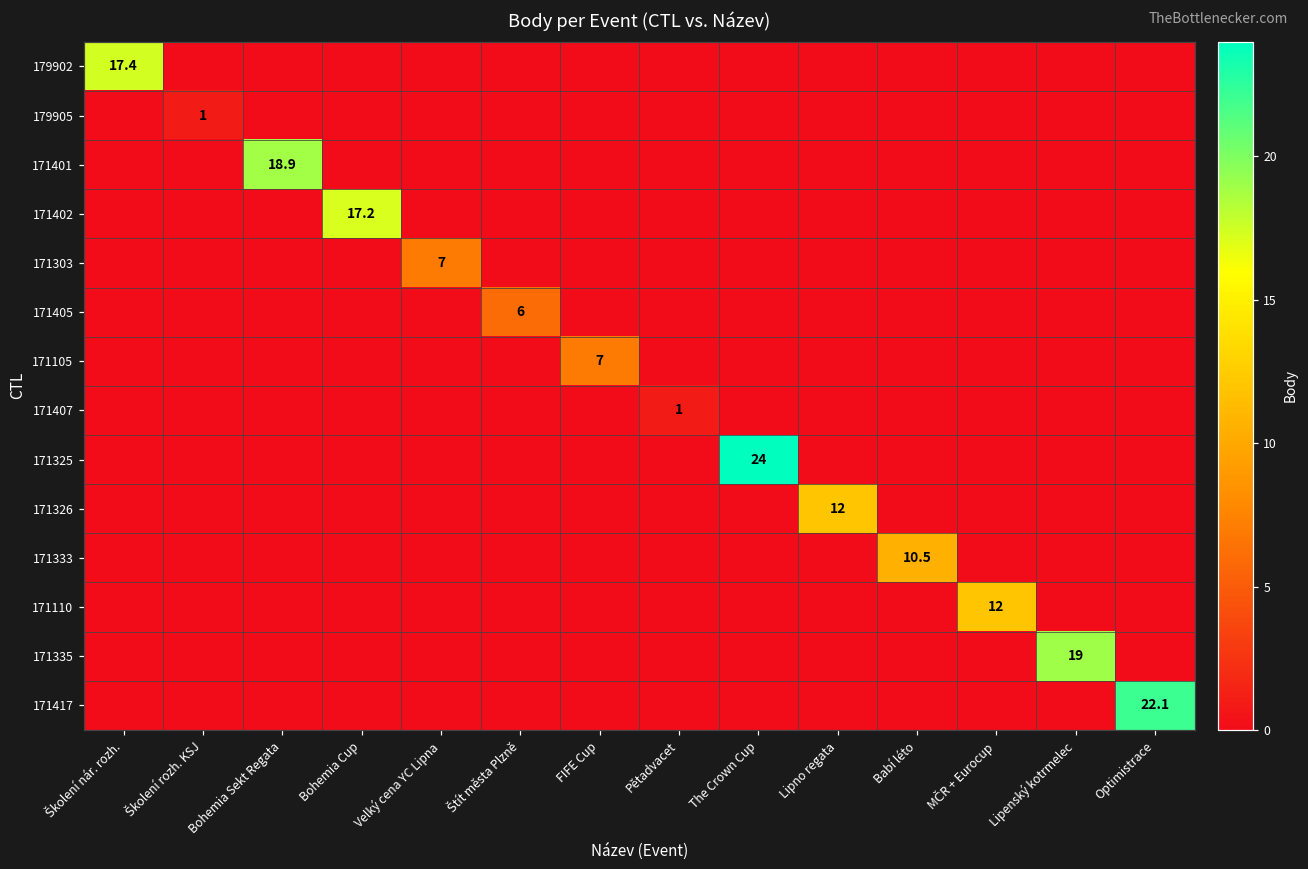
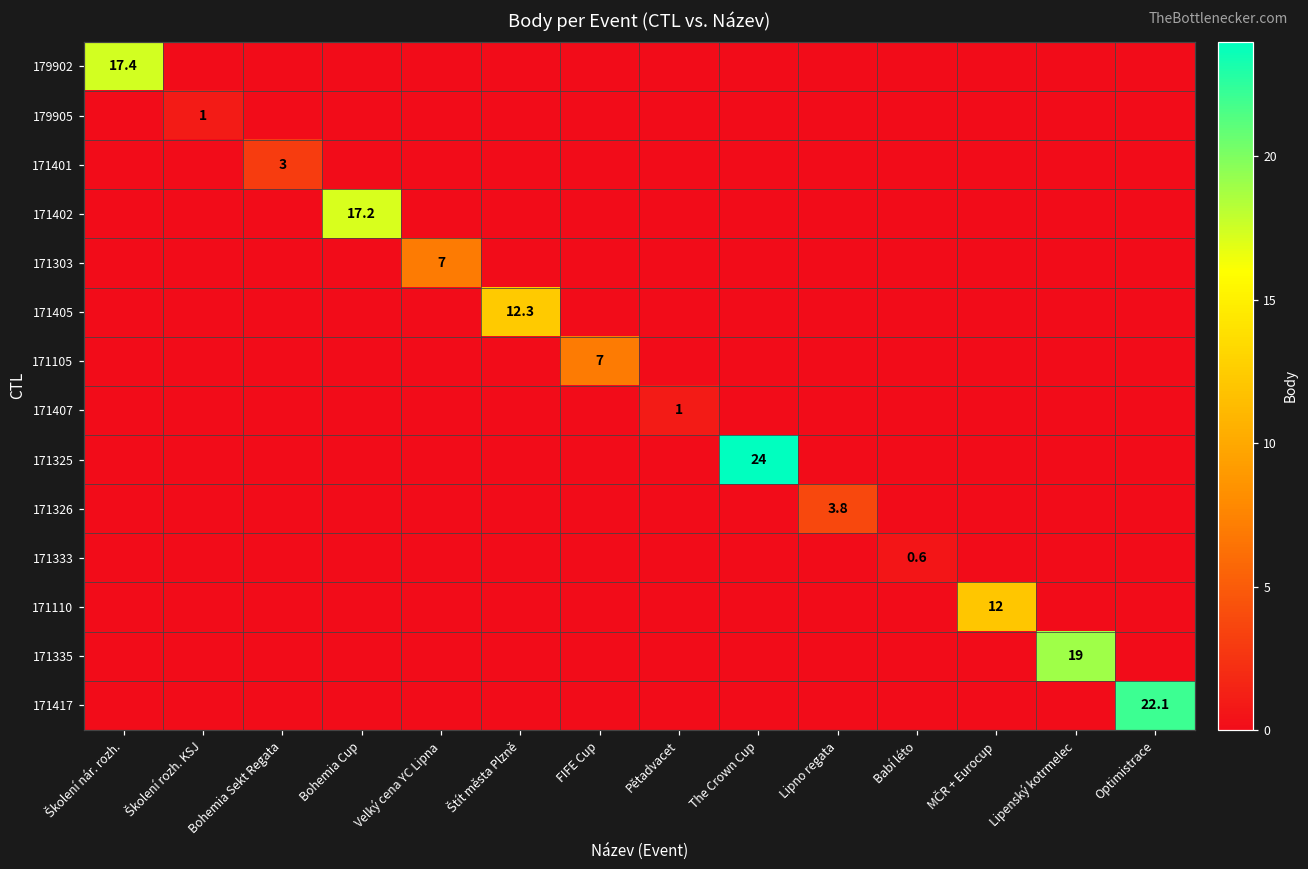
  {
    "179902": {
      "Školení nár. rozh.": 17.4
    },
    "179905": {
      "Školení rozh. KSJ": 1
    },
    "171401": {
-     "Bohemia Sekt Regata": 18.9
+     "Bohemia Sekt Regata": 3
    },
    "171402": {
      "Bohemia Cup": 17.2
    },
    "171303": {
      "Velký cena YC Lipna": 7
    },
    "171405": {
-     "Štít města Plzně": 6
+     "Štít města Plzně": 12.3
    },
    "171105": {
      "FIFE Cup": 7
    },
    "171407": {
      "Pětadvacet": 1
    },
    "171325": {
      "The Crown Cup": 24
    },
    "171326": {
-     "Lipno regata": 12
+     "Lipno regata": 3.8
    },
    "171333": {
-     "Babí léto": 10.5
+     "Babí léto": 0.6
    },
    "171110": {
      "MČR + Eurocup": 12
    },
    "171335": {
      "Lipenský kotrmelec": 19
    },
    "171417": {
      "Optimistrace": 22.1
    }
  }
